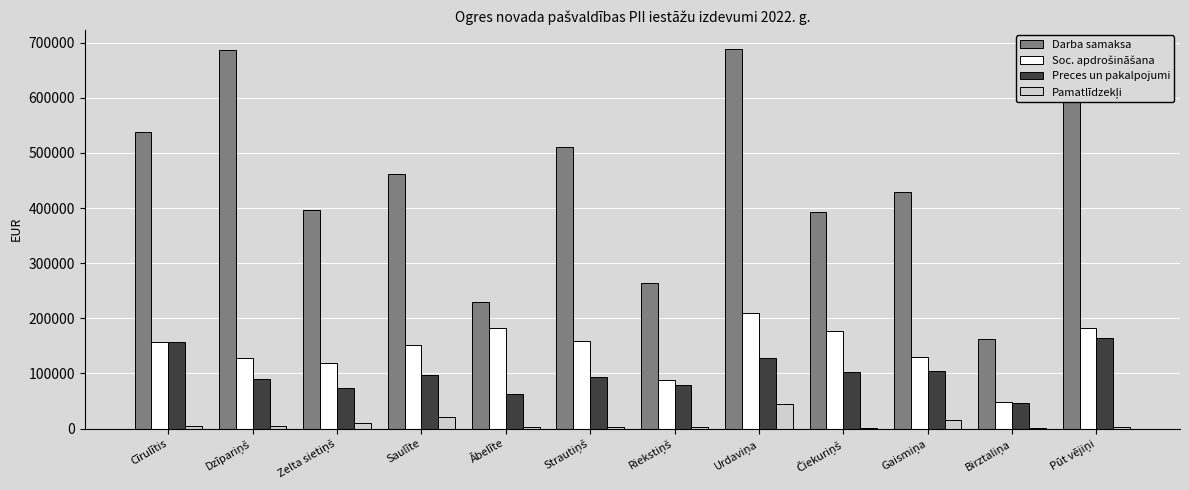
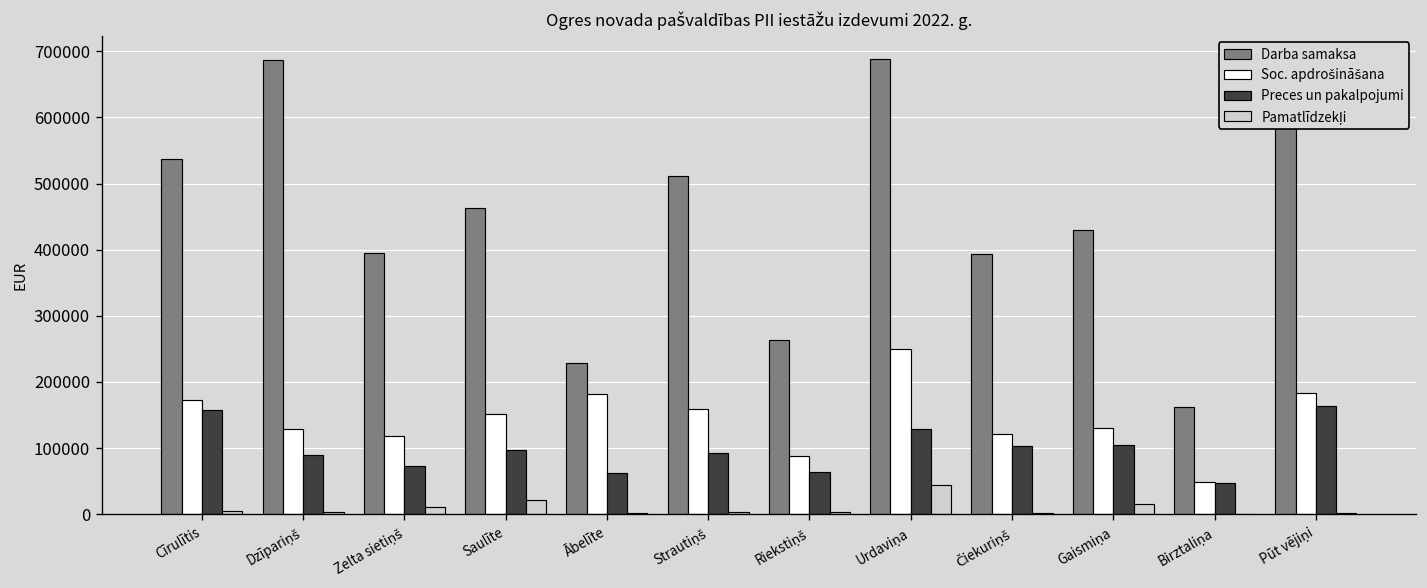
  {
    "Darba samaksa": {
      "Cīrulītis": 540000,
      "Dzīpariņš": 690000,
      "Zelta sietiņš": 400000,
      "Saulīte": 460000,
      "Ābelīte": 230000,
      "Strautiņš": 510000,
      "Riekstiņš": 260000,
      "Urdaviņa": 690000,
      "Čiekuriņš": 390000,
      "Gaismiņa": 430000,
      "Birztaliņa": 160000
    },
    "Soc. apdrošināšana": {
-     "Cīrulītis": 160000,
+     "Cīrulītis": 170000,
      "Dzīpariņš": 130000,
      "Zelta sietiņš": 120000,
      "Saulīte": 150000,
      "Ābelīte": 180000,
      "Strautiņš": 160000,
      "Riekstiņš": 90000,
-     "Urdaviņa": 210000,
-     "Čiekuriņš": 180000,
+     "Urdaviņa": 250000,
+     "Čiekuriņš": 120000,
      "Gaismiņa": 130000,
      "Birztaliņa": 50000,
      "Pūt vējiņi": 180000
    },
    "Preces un pakalpojumi": {
      "Cīrulītis": 160000,
      "Dzīpariņš": 90000,
      "Zelta sietiņš": 70000,
      "Saulīte": 100000,
      "Ābelīte": 60000,
      "Strautiņš": 90000,
-     "Riekstiņš": 80000,
+     "Riekstiņš": 60000,
      "Urdaviņa": 130000,
      "Čiekuriņš": 100000,
      "Gaismiņa": 100000,
      "Birztaliņa": 50000,
      "Pūt vējiņi": 160000
    },
    "Pamatlīdzekļi": {
      "Cīrulītis": 0,
      "Zelta sietiņš": 10000,
      "Saulīte": 20000,
      "Urdaviņa": 40000,
      "Gaismiņa": 20000
    }
  }
